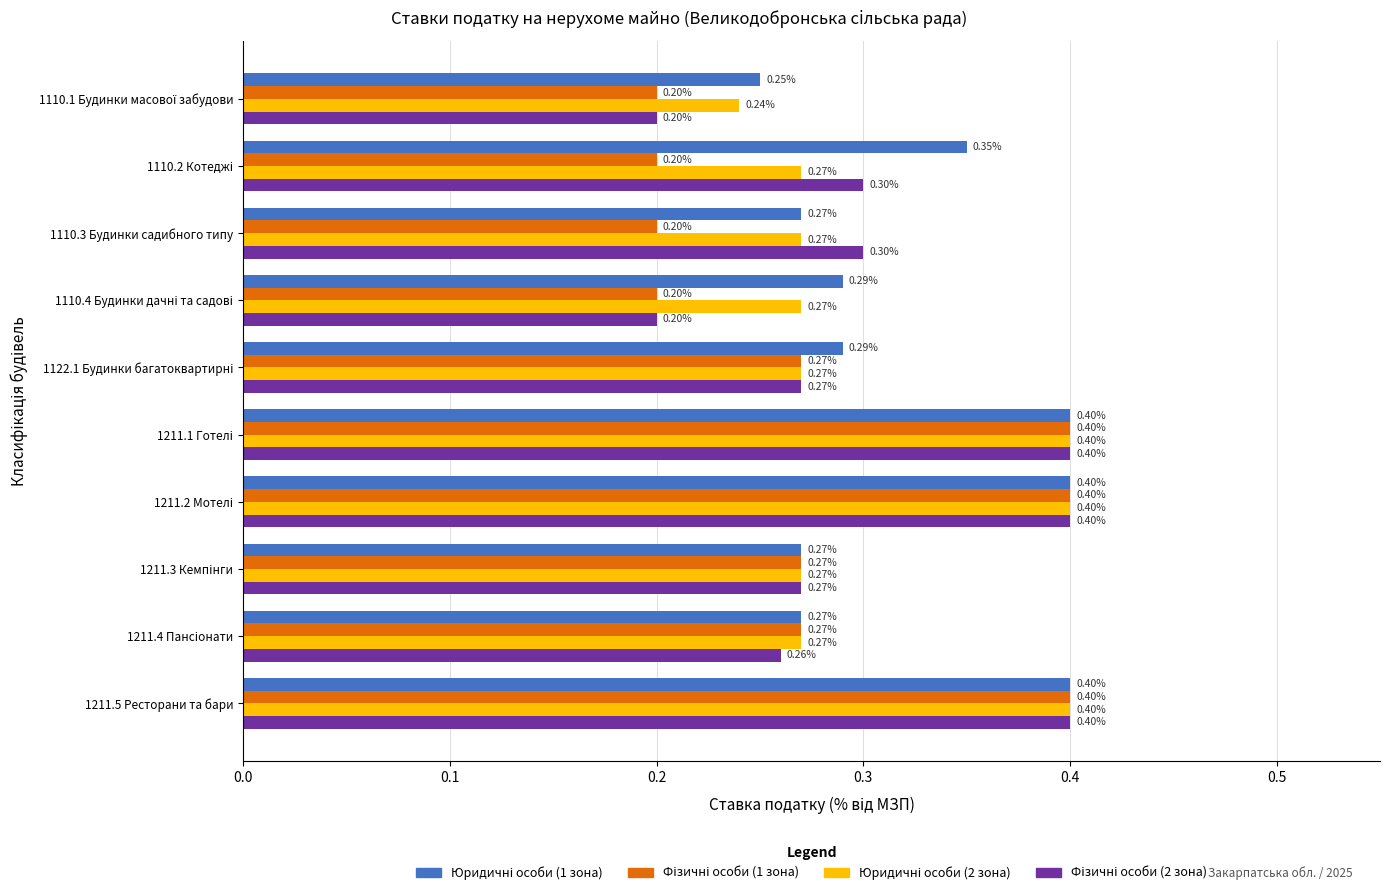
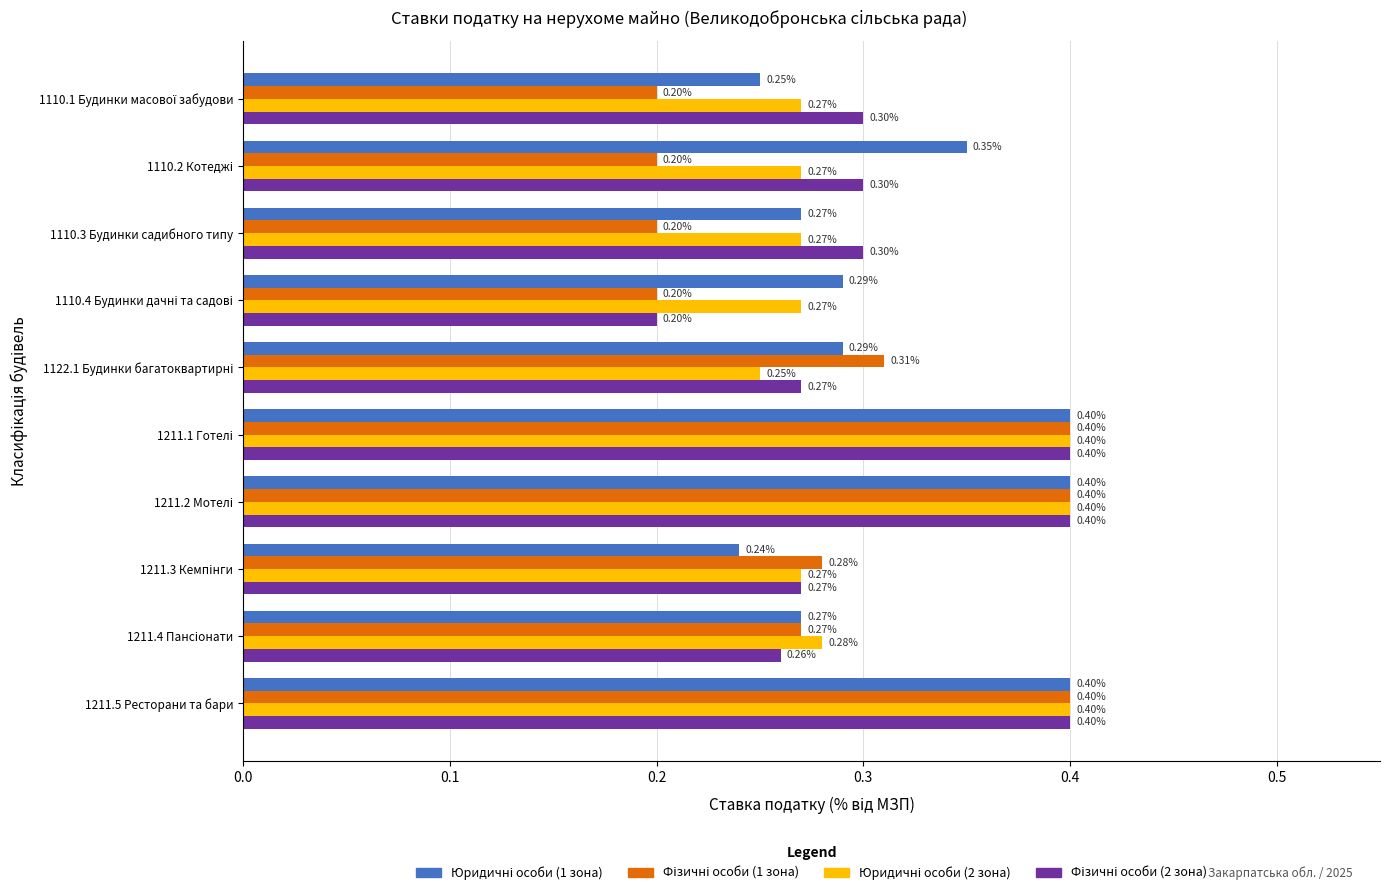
  {
    "Юридичні особи (1 зона)": {
      "1110.1 Будинки масової забудови": "0.25%",
      "1110.2 Котеджі": "0.35%",
      "1110.3 Будинки садибного типу": "0.27%",
      "1110.4 Будинки дачні та садові": "0.29%",
      "1122.1 Будинки багатоквартирні": "0.29%",
      "1211.1 Готелі": "0.40%",
      "1211.2 Мотелі": "0.40%",
-     "1211.3 Кемпінги": "0.27%",
+     "1211.3 Кемпінги": "0.24%",
      "1211.4 Пансіонати": "0.27%",
      "1211.5 Ресторани та бари": "0.40%"
    },
    "Фізичні особи (1 зона)": {
      "1110.1 Будинки масової забудови": "0.20%",
      "1110.2 Котеджі": "0.20%",
      "1110.3 Будинки садибного типу": "0.20%",
      "1110.4 Будинки дачні та садові": "0.20%",
-     "1122.1 Будинки багатоквартирні": "0.27%",
+     "1122.1 Будинки багатоквартирні": "0.31%",
      "1211.1 Готелі": "0.40%",
      "1211.2 Мотелі": "0.40%",
-     "1211.3 Кемпінги": "0.27%",
+     "1211.3 Кемпінги": "0.28%",
      "1211.4 Пансіонати": "0.27%",
      "1211.5 Ресторани та бари": "0.40%"
    },
    "Юридичні особи (2 зона)": {
-     "1110.1 Будинки масової забудови": "0.24%",
+     "1110.1 Будинки масової забудови": "0.27%",
      "1110.2 Котеджі": "0.27%",
      "1110.3 Будинки садибного типу": "0.27%",
      "1110.4 Будинки дачні та садові": "0.27%",
-     "1122.1 Будинки багатоквартирні": "0.27%",
+     "1122.1 Будинки багатоквартирні": "0.25%",
      "1211.1 Готелі": "0.40%",
      "1211.2 Мотелі": "0.40%",
      "1211.3 Кемпінги": "0.27%",
-     "1211.4 Пансіонати": "0.27%",
+     "1211.4 Пансіонати": "0.28%",
      "1211.5 Ресторани та бари": "0.40%"
    },
    "Фізичні особи (2 зона)": {
-     "1110.1 Будинки масової забудови": "0.20%",
+     "1110.1 Будинки масової забудови": "0.30%",
      "1110.2 Котеджі": "0.30%",
      "1110.3 Будинки садибного типу": "0.30%",
      "1110.4 Будинки дачні та садові": "0.20%",
      "1122.1 Будинки багатоквартирні": "0.27%",
      "1211.1 Готелі": "0.40%",
      "1211.2 Мотелі": "0.40%",
      "1211.3 Кемпінги": "0.27%",
      "1211.4 Пансіонати": "0.26%",
      "1211.5 Ресторани та бари": "0.40%"
    }
  }
